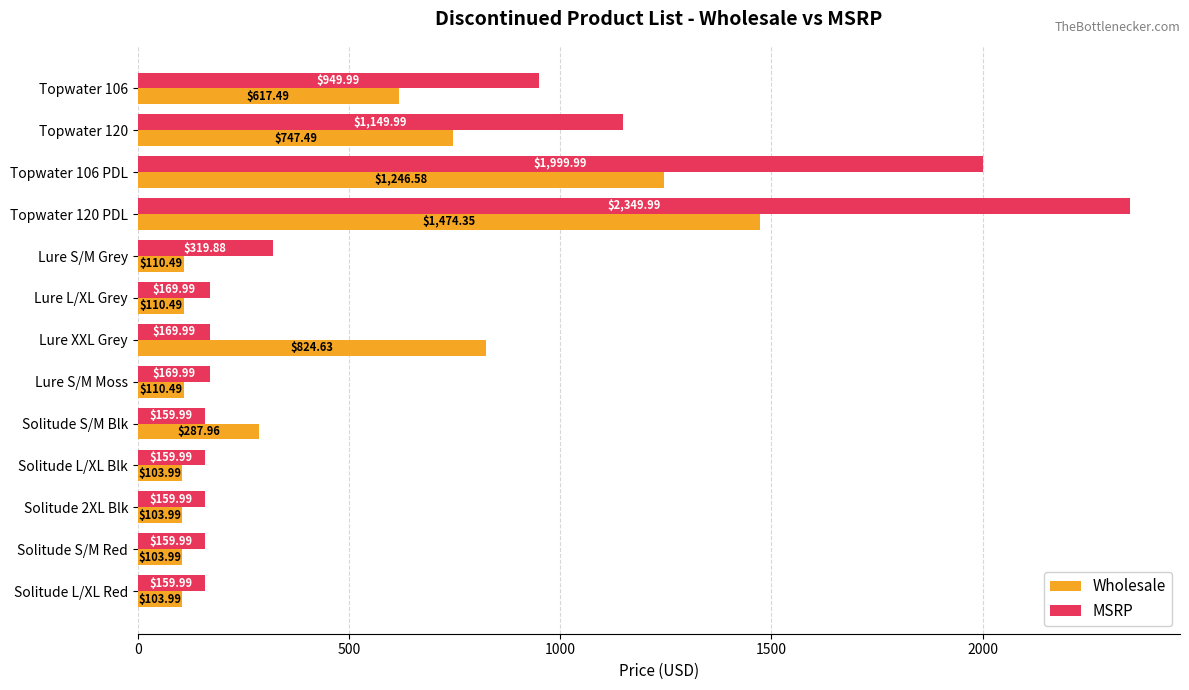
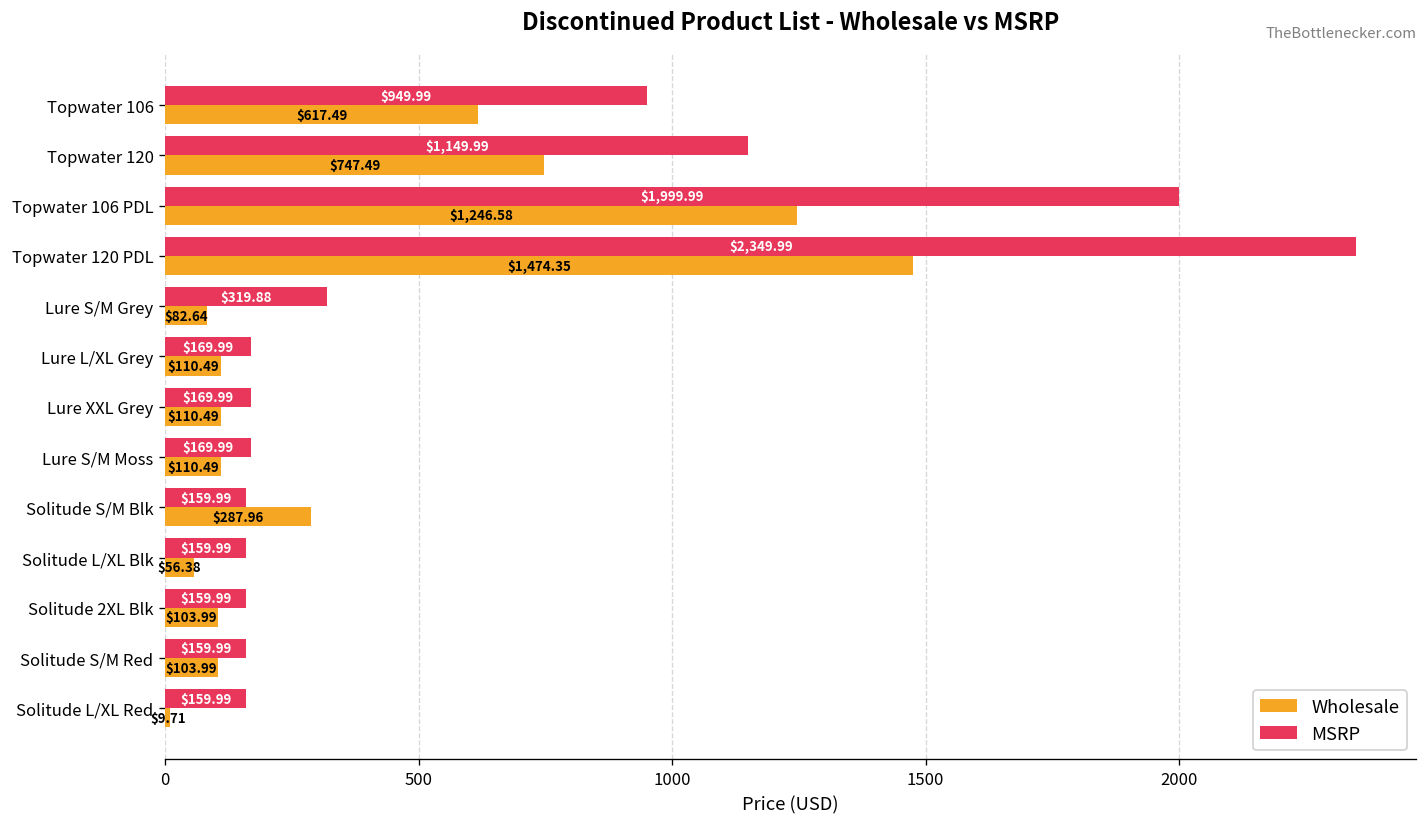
  {
    "Wholesale": {
      "Topwater 106": "$617.49",
      "Topwater 120": "$747.49",
      "Topwater 106 PDL": "$1,246.58",
      "Topwater 120 PDL": "$1,474.35",
-     "Lure S/M Grey": "$110.49",
+     "Lure S/M Grey": "$82.64",
      "Lure L/XL Grey": "$110.49",
-     "Lure XXL Grey": "$824.63",
+     "Lure XXL Grey": "$110.49",
      "Lure S/M Moss": "$110.49",
      "Solitude S/M Blk": "$287.96",
-     "Solitude L/XL Blk": "$103.99",
+     "Solitude L/XL Blk": "$56.38",
      "Solitude 2XL Blk": "$103.99",
      "Solitude S/M Red": "$103.99",
-     "Solitude L/XL Red": "$103.99"
+     "Solitude L/XL Red": "$9.71"
    },
    "MSRP": {
      "Topwater 106": "$949.99",
      "Topwater 120": "$1,149.99",
      "Topwater 106 PDL": "$1,999.99",
      "Topwater 120 PDL": "$2,349.99",
      "Lure S/M Grey": "$319.88",
      "Lure L/XL Grey": "$169.99",
      "Lure XXL Grey": "$169.99",
      "Lure S/M Moss": "$169.99",
      "Solitude S/M Blk": "$159.99",
      "Solitude L/XL Blk": "$159.99",
      "Solitude 2XL Blk": "$159.99",
      "Solitude S/M Red": "$159.99",
      "Solitude L/XL Red": "$159.99"
    }
  }
